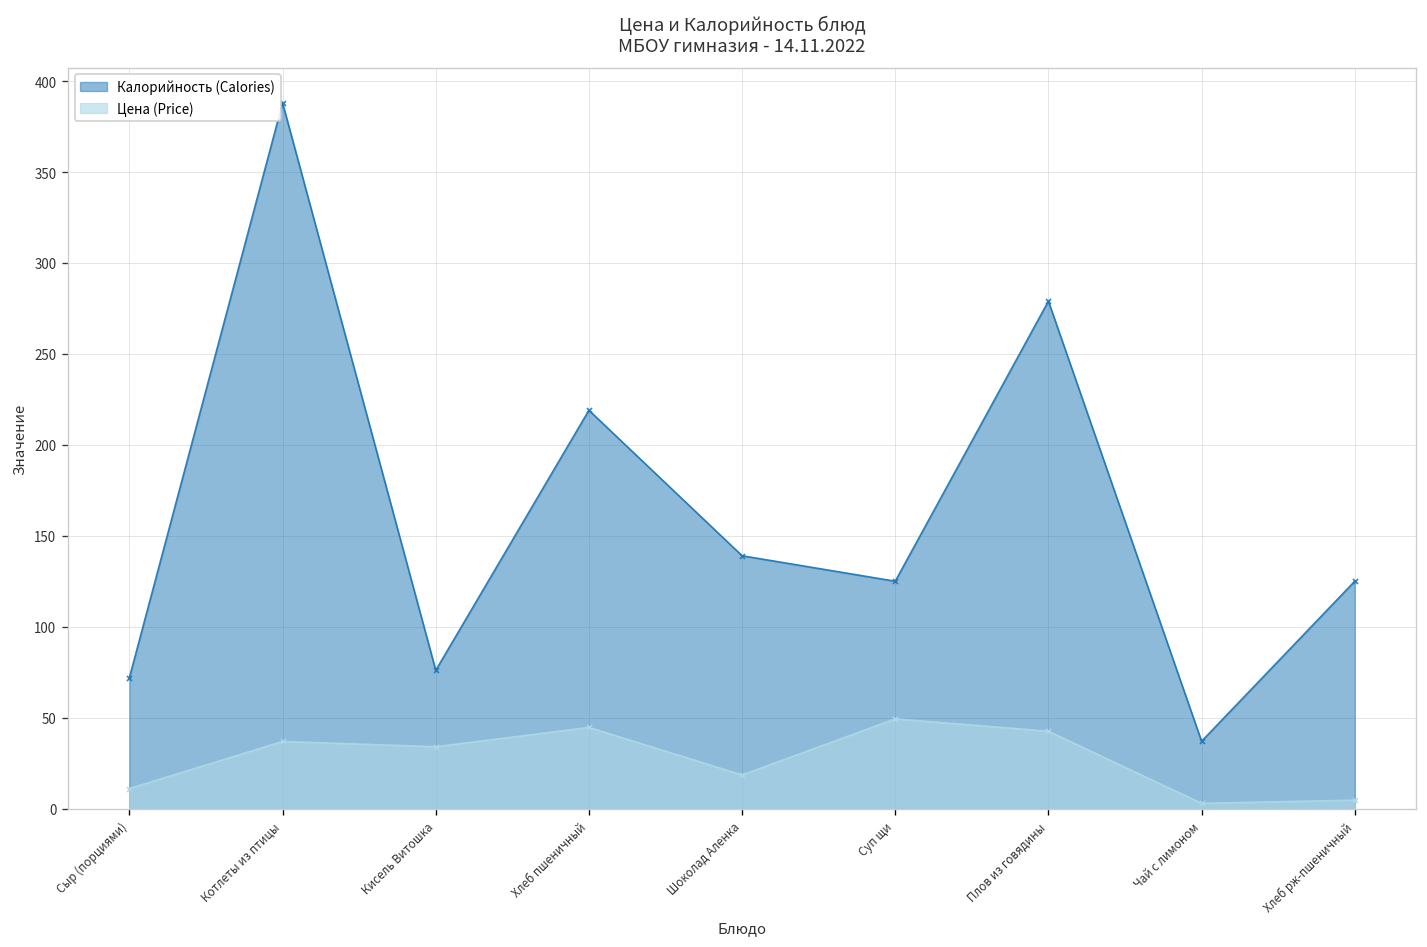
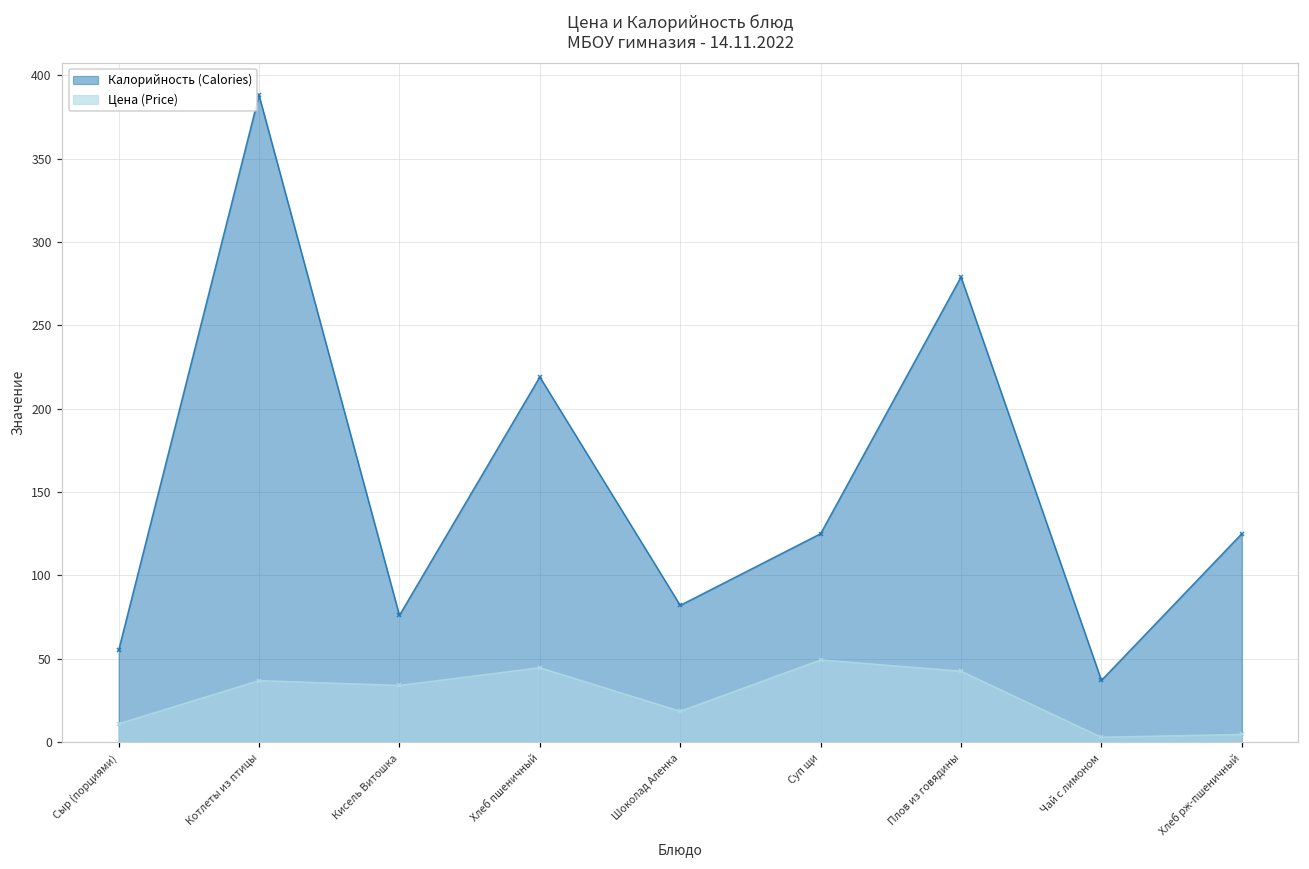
  {
    "Калорийность (Calories)": {
-     "Сыр (порциями)": 72,
+     "Сыр (порциями)": 55,
      "Котлеты из птицы": 388,
      "Кисель Витошка": 76,
      "Хлеб пшеничный": 219,
-     "Шоколад Аленка": 139,
+     "Шоколад Аленка": 82,
      "Суп щи": 125,
      "Плов из говядины": 279,
      "Чай с лимоном": 37,
      "Хлеб рж-пшеничный": 125
    },
    "Цена (Price)": {
      "Сыр (порциями)": 11,
      "Котлеты из птицы": 37,
      "Кисель Витошка": 34,
      "Хлеб пшеничный": 45,
      "Шоколад Аленка": 18,
      "Суп щи": 49,
      "Плов из говядины": 43,
      "Чай с лимоном": 3,
      "Хлеб рж-пшеничный": 5
    }
  }
